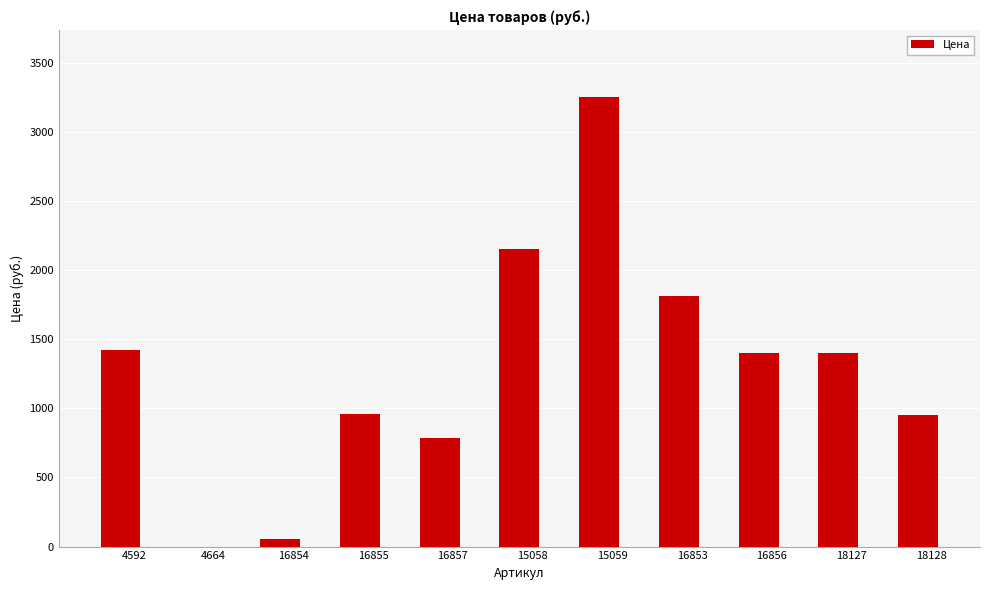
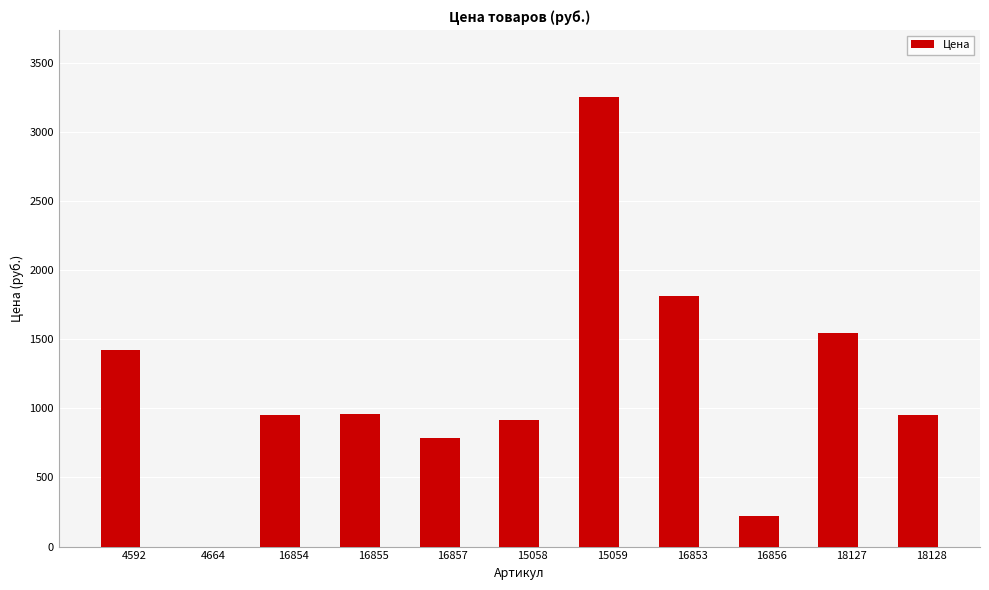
  {
    "4592": 1420,
    "4664": 0,
-   "16854": 50,
+   "16854": 950,
    "16855": 960,
    "16857": 790,
-   "15058": 2150,
+   "15058": 920,
    "15059": 3250,
    "16853": 1810,
-   "16856": 1400,
-   "18127": 1400,
+   "16856": 220,
+   "18127": 1550,
    "18128": 950
  }
